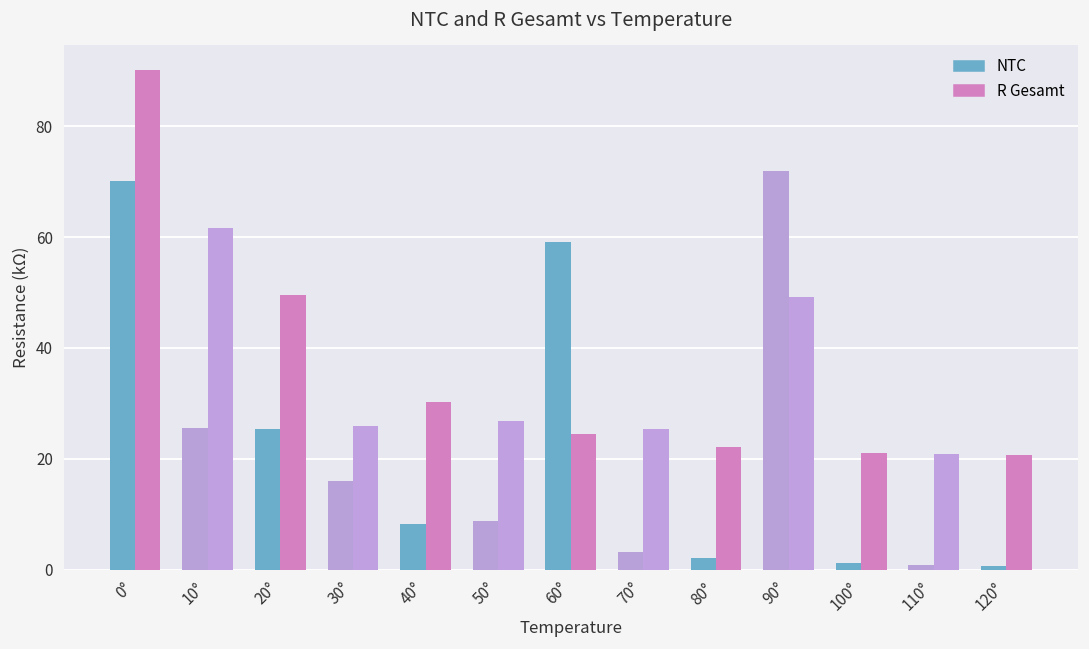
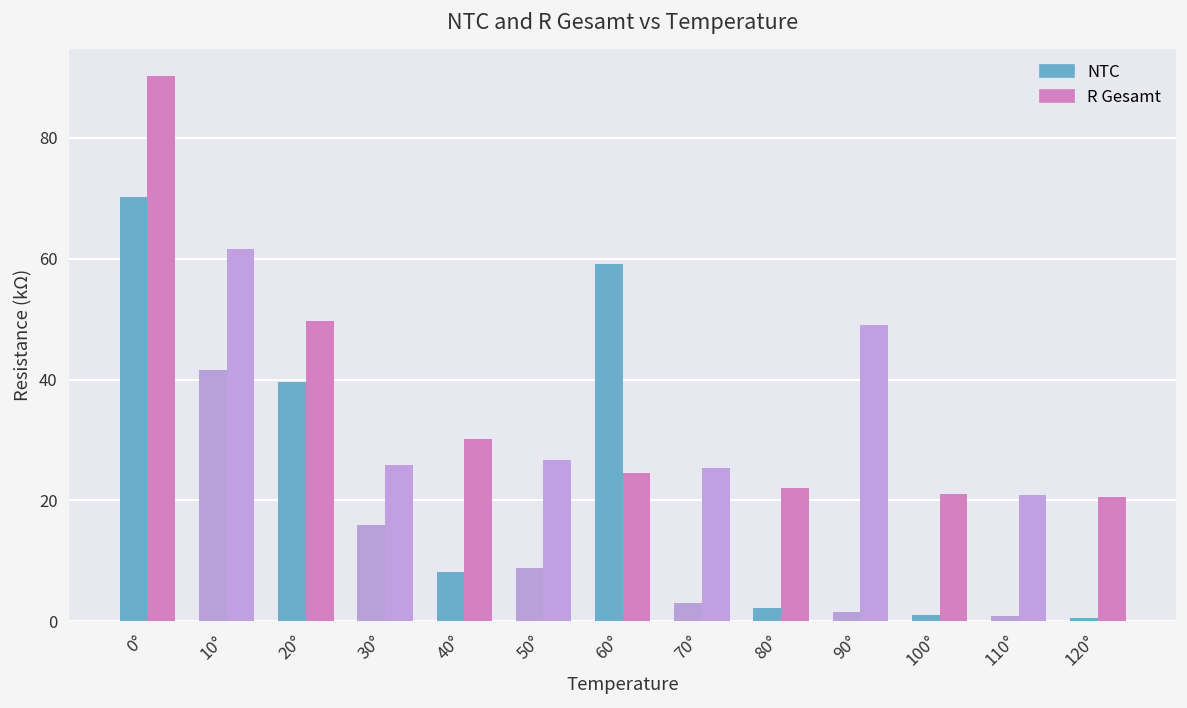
  {
    "NTC": {
      "0°": 70,
-     "10°": 26,
-     "20°": 25,
+     "10°": 42,
+     "20°": 40,
      "30°": 16,
      "40°": 8,
      "50°": 9,
      "60°": 59,
      "70°": 3,
      "80°": 2,
-     "90°": 72,
+     "90°": 2,
      "100°": 1,
      "110°": 1,
      "120°": 1
    },
    "R Gesamt": {
      "0°": 90,
      "10°": 62,
      "20°": 50,
      "30°": 26,
      "40°": 30,
      "50°": 27,
      "60°": 25,
      "70°": 25,
      "80°": 22,
      "90°": 49,
      "100°": 21,
      "110°": 21,
      "120°": 21
    }
  }
